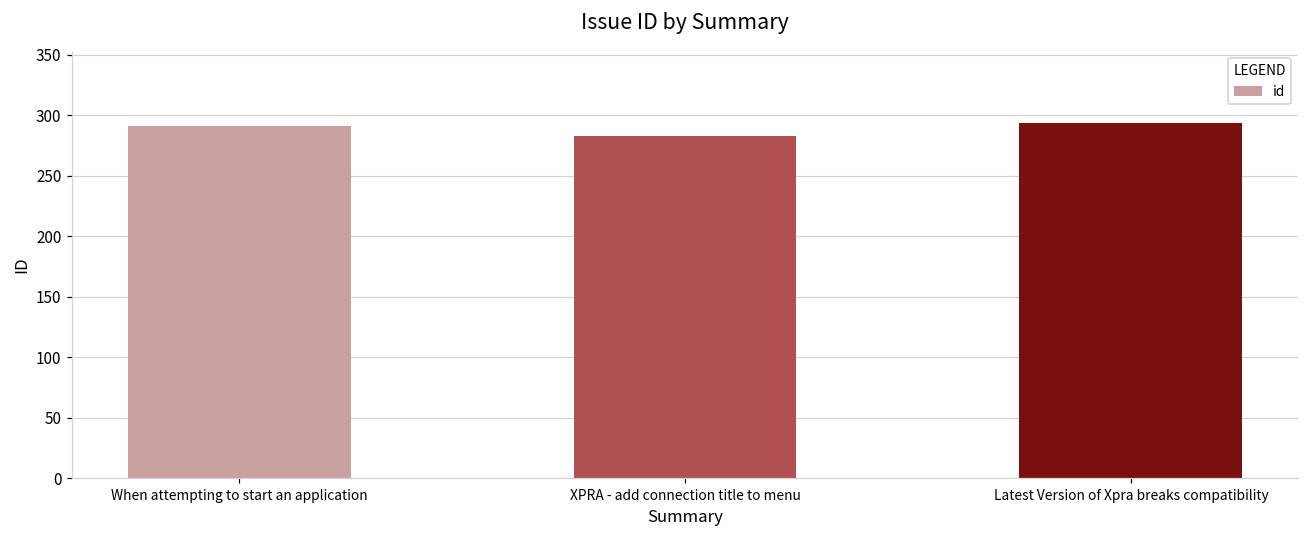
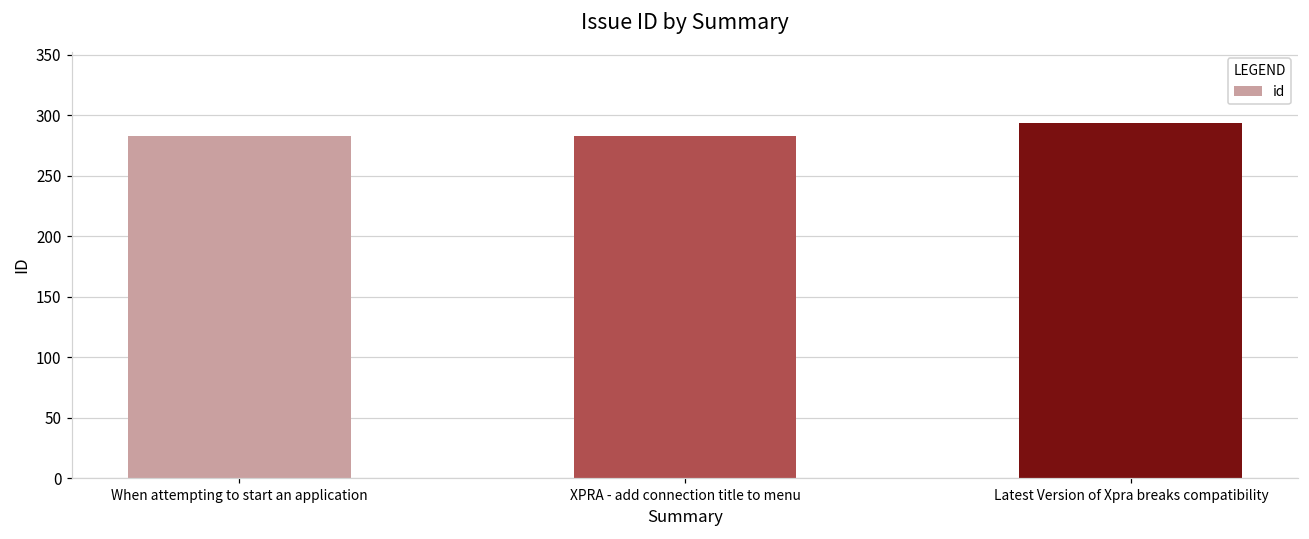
  {
-   "When attempting to start an application": 291,
+   "When attempting to start an application": 283,
    "XPRA - add connection title to menu": 283,
    "Latest Version of Xpra breaks compatibility": 294
  }
